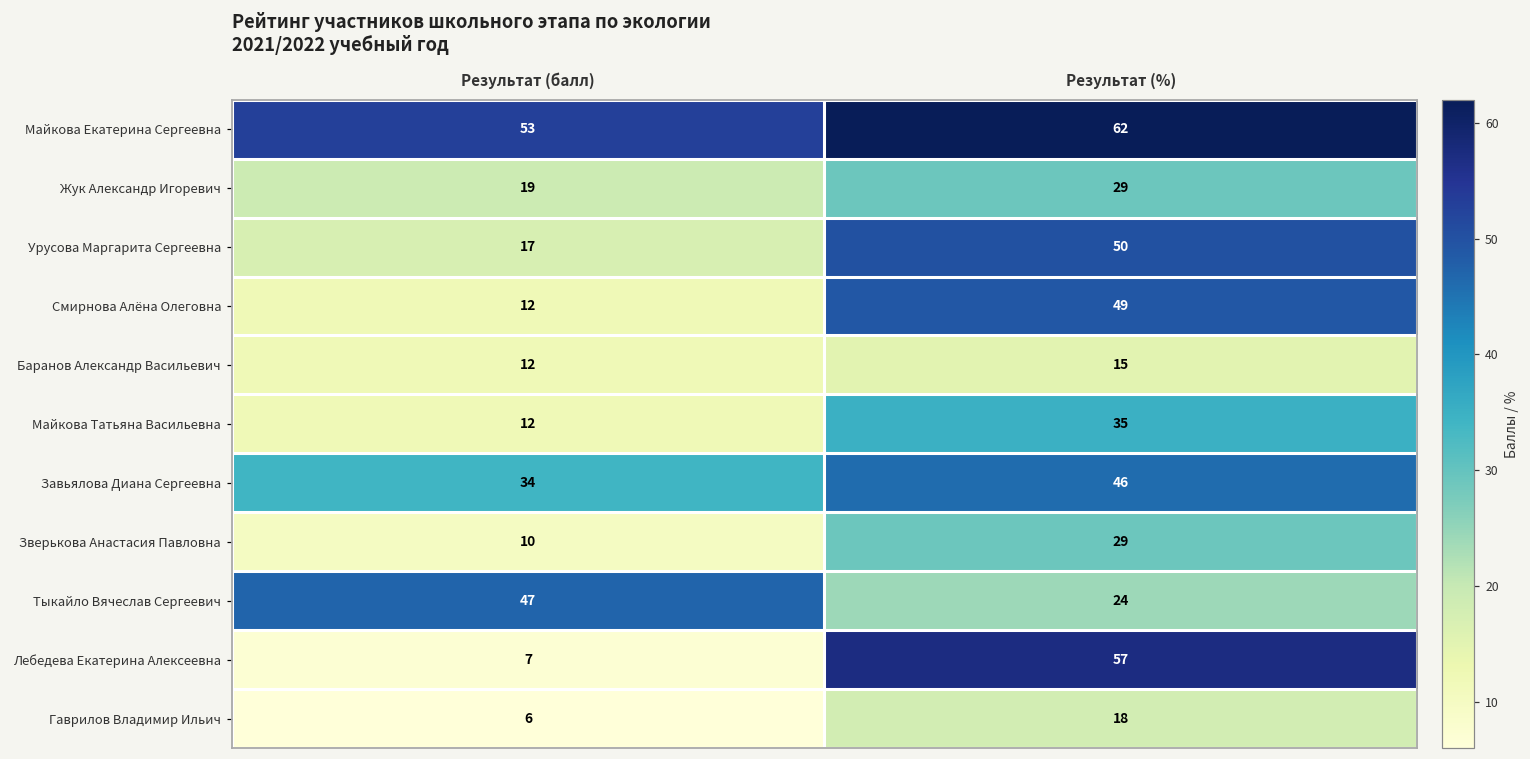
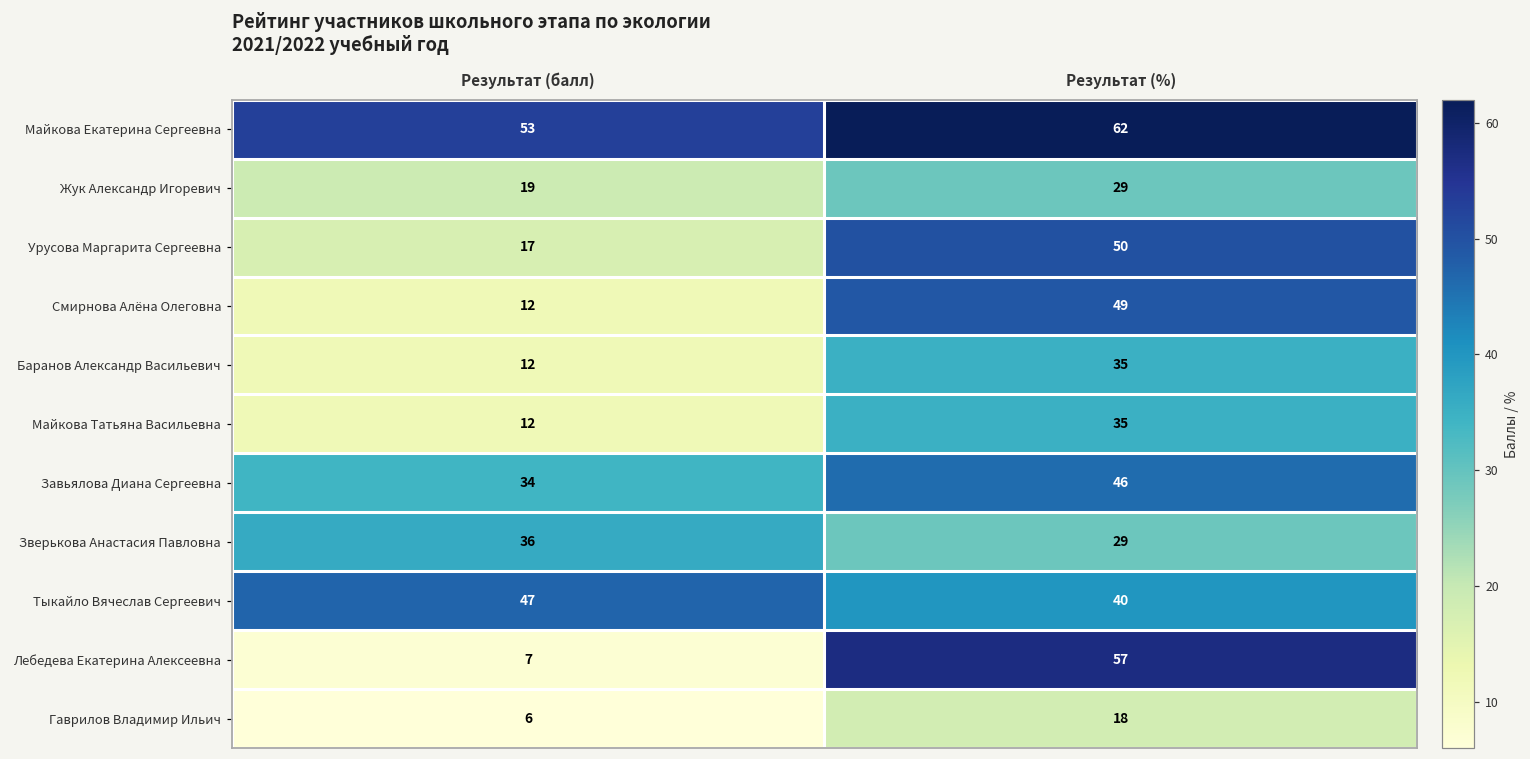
  {
    "Майкова Екатерина Сергеевна": {
      "Результат (балл)": 53,
      "Результат (%)": 62
    },
    "Жук Александр Игоревич": {
      "Результат (балл)": 19,
      "Результат (%)": 29
    },
    "Урусова Маргарита Сергеевна": {
      "Результат (балл)": 17,
      "Результат (%)": 50
    },
    "Смирнова Алёна Олеговна": {
      "Результат (балл)": 12,
      "Результат (%)": 49
    },
    "Баранов Александр Васильевич": {
      "Результат (балл)": 12,
-     "Результат (%)": 15
+     "Результат (%)": 35
    },
    "Майкова Татьяна Васильевна": {
      "Результат (балл)": 12,
      "Результат (%)": 35
    },
    "Завьялова Диана Сергеевна": {
      "Результат (балл)": 34,
      "Результат (%)": 46
    },
    "Зверькова Анастасия Павловна": {
-     "Результат (балл)": 10,
+     "Результат (балл)": 36,
      "Результат (%)": 29
    },
    "Тыкайло Вячеслав Сергеевич": {
      "Результат (балл)": 47,
-     "Результат (%)": 24
+     "Результат (%)": 40
    },
    "Лебедева Екатерина Алексеевна": {
      "Результат (балл)": 7,
      "Результат (%)": 57
    },
    "Гаврилов Владимир Ильич": {
      "Результат (балл)": 6,
      "Результат (%)": 18
    }
  }
